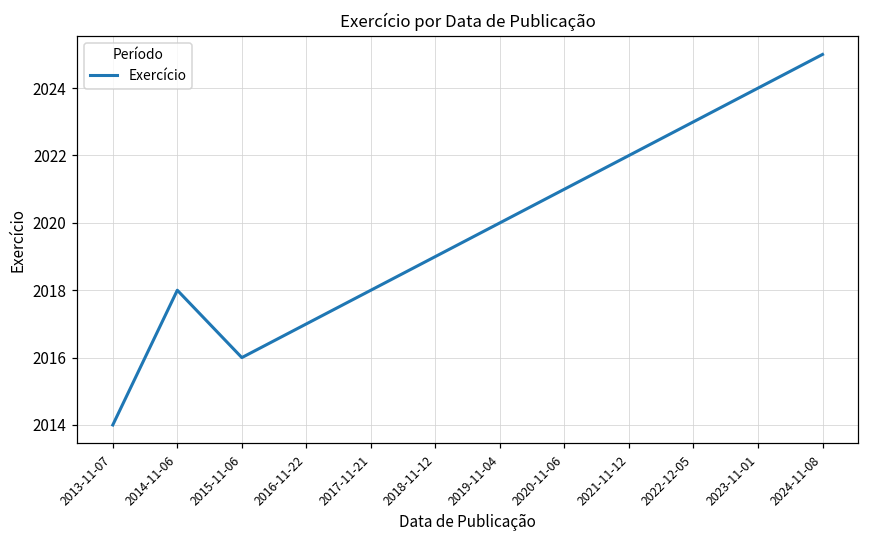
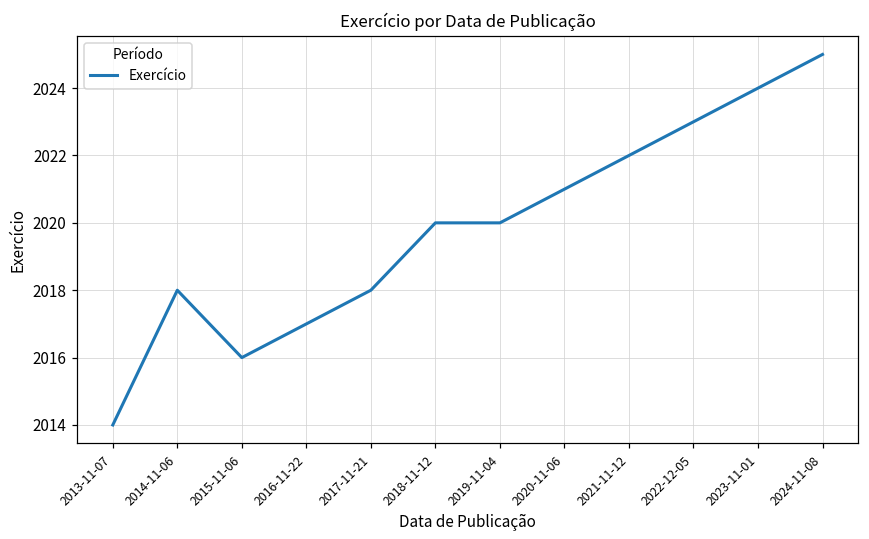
  {
    "2013-11-07": 2014,
    "2014-11-06": 2018,
    "2015-11-06": 2016,
    "2016-11-22": 2017,
    "2017-11-21": 2018,
-   "2018-11-12": 2019,
+   "2018-11-12": 2020,
    "2019-11-04": 2020,
    "2020-11-06": 2021,
    "2021-11-12": 2022,
    "2022-12-05": 2023,
    "2023-11-01": 2024,
    "2024-11-08": 2025
  }
